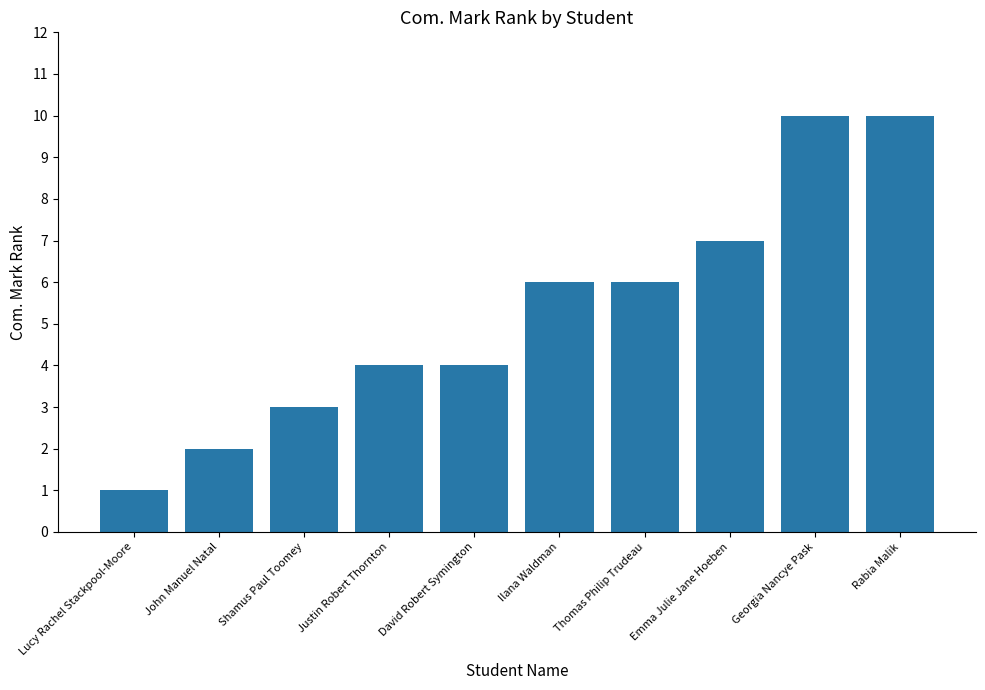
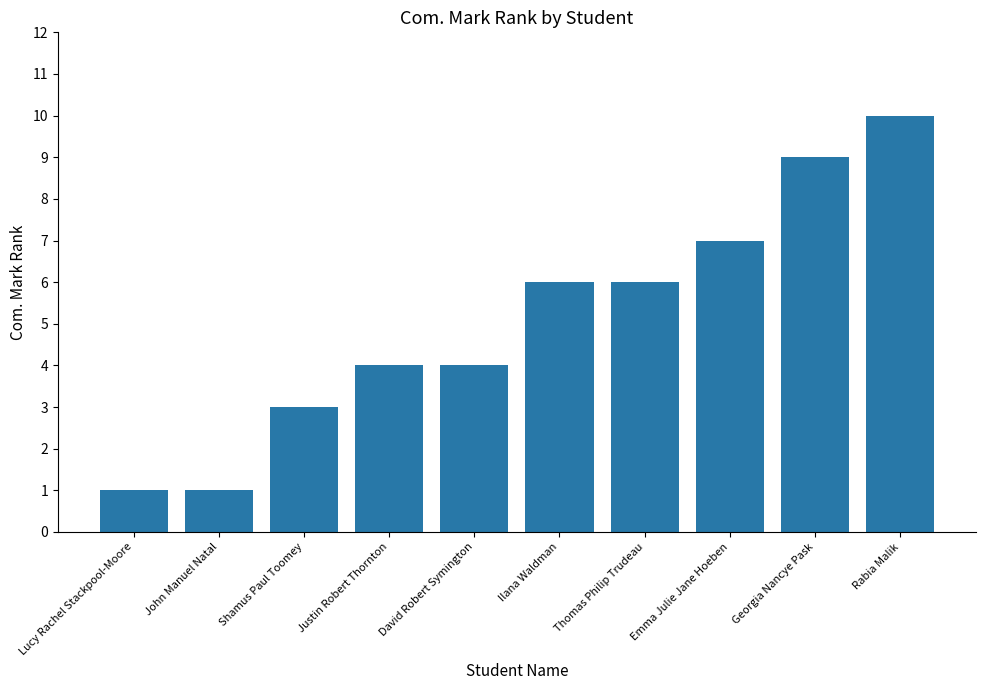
  {
    "Lucy Rachel Stackpool-Moore": 1,
-   "John Manuel Natal": 2,
+   "John Manuel Natal": 1,
    "Shamus Paul Toomey": 3,
    "Justin Robert Thornton": 4,
    "David Robert Symington": 4,
    "Ilana Waldman": 6,
    "Thomas Philip Trudeau": 6,
    "Emma Julie Jane Hoeben": 7,
-   "Georgia Nancye Pask": 10,
+   "Georgia Nancye Pask": 9,
    "Rabia Malik": 10
  }
